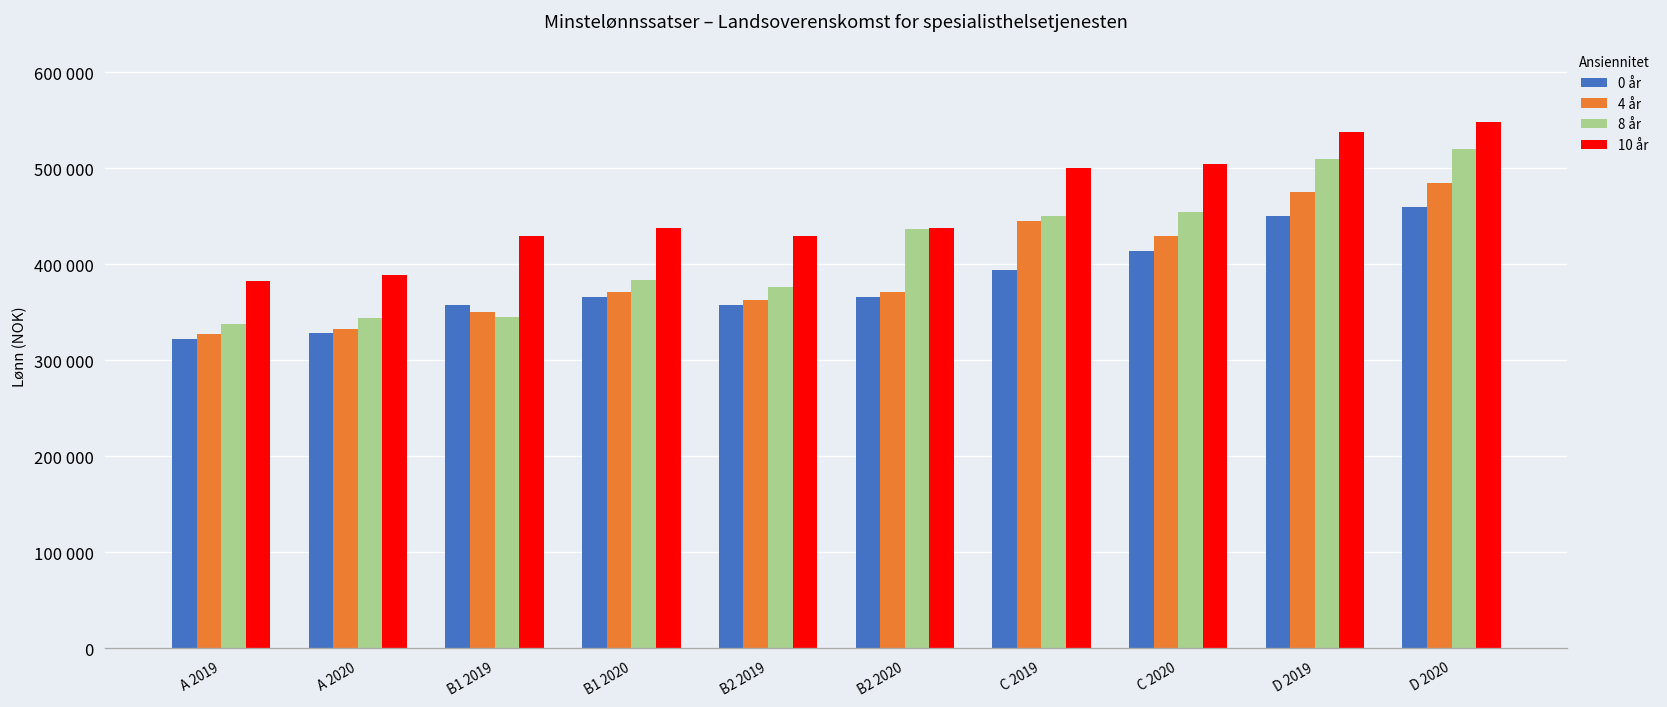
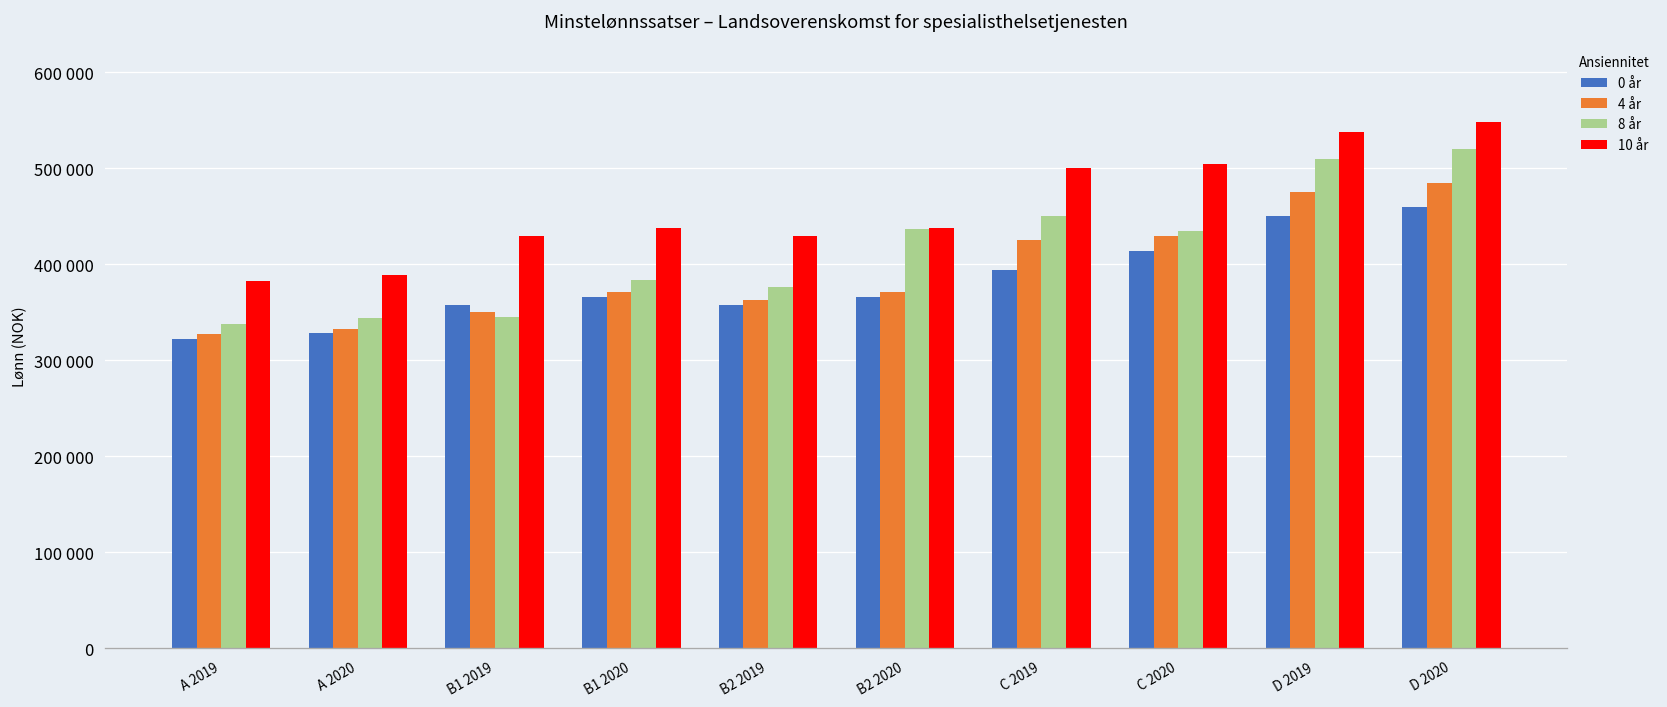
  {
    "0 år": {
      "A 2019": 320000,
      "A 2020": 330000,
      "B1 2019": 360000,
      "B1 2020": 370000,
      "B2 2019": 360000,
      "B2 2020": 370000,
      "C 2019": 390000,
      "C 2020": 410000,
      "D 2019": 450000,
      "D 2020": 460000
    },
    "4 år": {
      "A 2019": 330000,
      "A 2020": 330000,
      "B1 2019": 350000,
      "B1 2020": 370000,
      "B2 2019": 360000,
      "B2 2020": 370000,
-     "C 2019": 440000,
+     "C 2019": 430000,
      "C 2020": 430000,
      "D 2019": 480000,
      "D 2020": 490000
    },
    "8 år": {
      "A 2019": 340000,
      "A 2020": 340000,
      "B1 2019": 350000,
      "B1 2020": 380000,
      "B2 2019": 380000,
      "B2 2020": 440000,
      "C 2019": 450000,
-     "C 2020": 450000,
+     "C 2020": 440000,
      "D 2019": 510000,
      "D 2020": 520000
    },
    "10 år": {
      "A 2019": 380000,
      "A 2020": 390000,
      "B1 2019": 430000,
      "B1 2020": 440000,
      "B2 2019": 430000,
      "B2 2020": 440000,
      "C 2019": 500000,
      "C 2020": 510000,
      "D 2019": 540000,
      "D 2020": 550000
    }
  }
